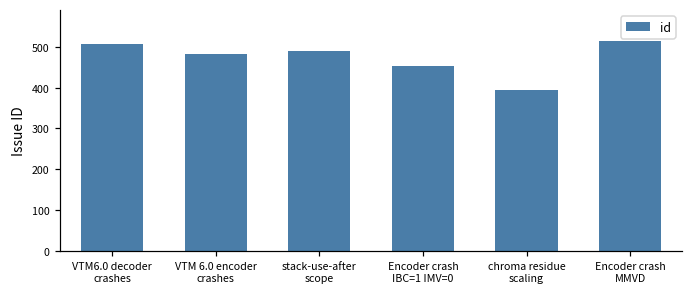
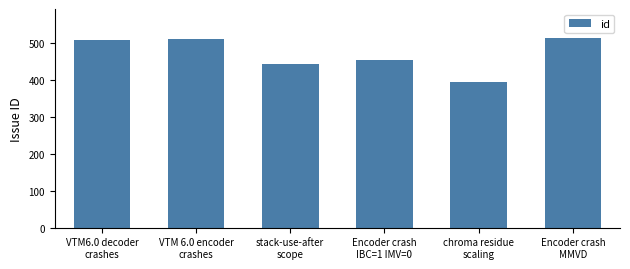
  {
    "VTM6.0 decoder crashes": 510,
-   "VTM 6.0 encoder crashes": 480,
-   "stack-use-after scope": 490,
+   "VTM 6.0 encoder crashes": 510,
+   "stack-use-after scope": 440,
    "Encoder crash IBC=1 IMV=0": 450,
    "chroma residue scaling": 390,
    "Encoder crash MMVD": 510
  }
